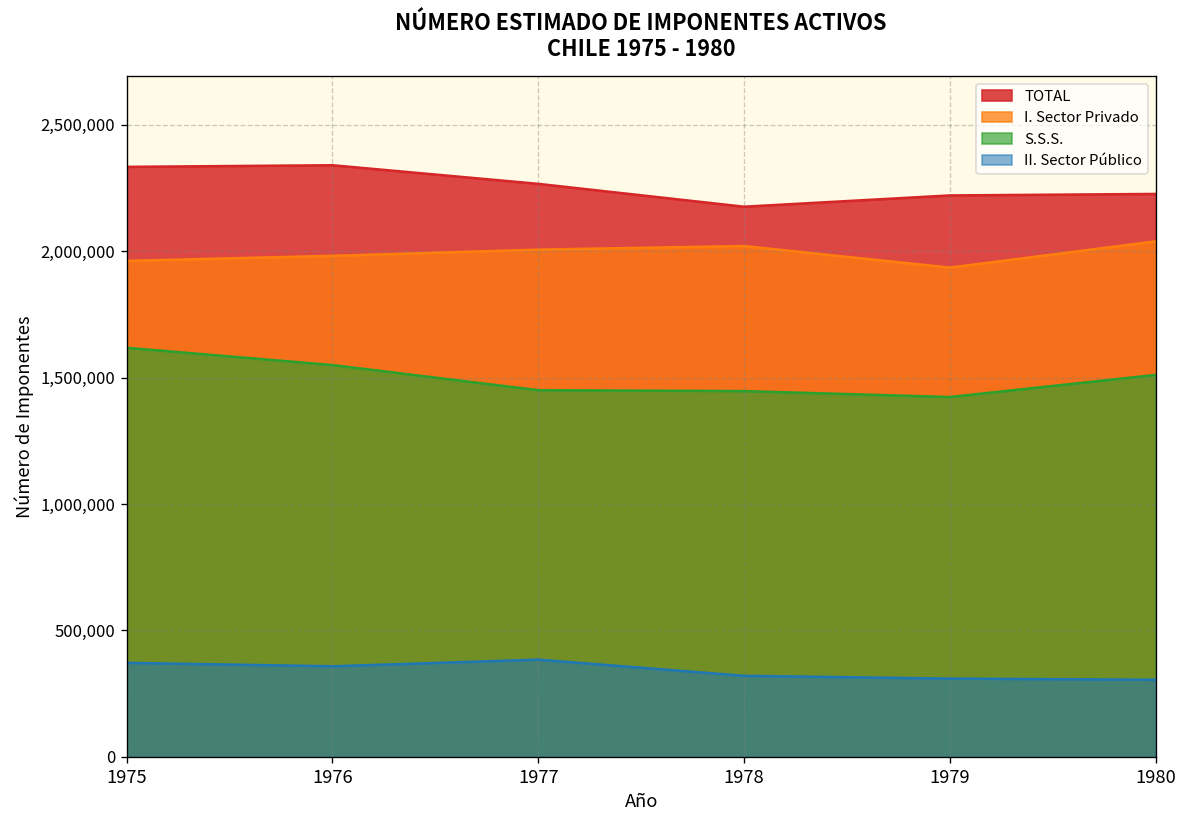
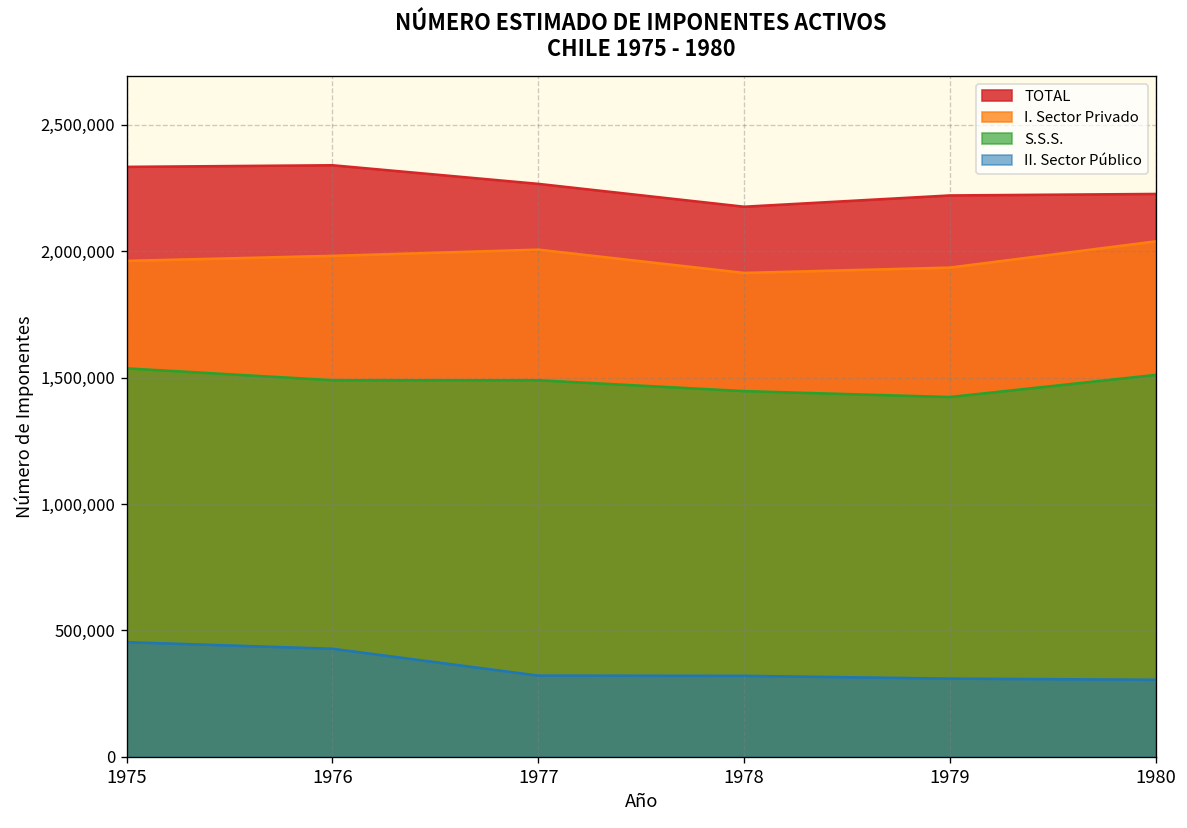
  {
    "TOTAL": {
      "1975": "2,330,000",
      "1976": "2,340,000",
      "1977": "2,270,000",
      "1978": "2,180,000",
      "1979": "2,220,000",
      "1980": "2,230,000"
    },
    "I. Sector Privado": {
      "1975": "1,960,000",
      "1976": "1,980,000",
      "1977": "2,010,000",
-     "1978": "2,020,000",
+     "1978": "1,910,000",
      "1979": "1,940,000",
      "1980": "2,040,000"
    },
    "S.S.S.": {
-     "1975": "1,620,000",
-     "1976": "1,550,000",
-     "1977": "1,450,000",
+     "1975": "1,540,000",
+     "1976": "1,490,000",
+     "1977": "1,490,000",
      "1978": "1,450,000",
      "1979": "1,420,000",
      "1980": "1,510,000"
    },
    "II. Sector Público": {
-     "1975": "370,000",
-     "1976": "360,000",
-     "1977": "380,000",
+     "1975": "450,000",
+     "1976": "430,000",
+     "1977": "320,000",
      "1978": "320,000",
      "1979": "310,000",
      "1980": "310,000"
    }
  }
